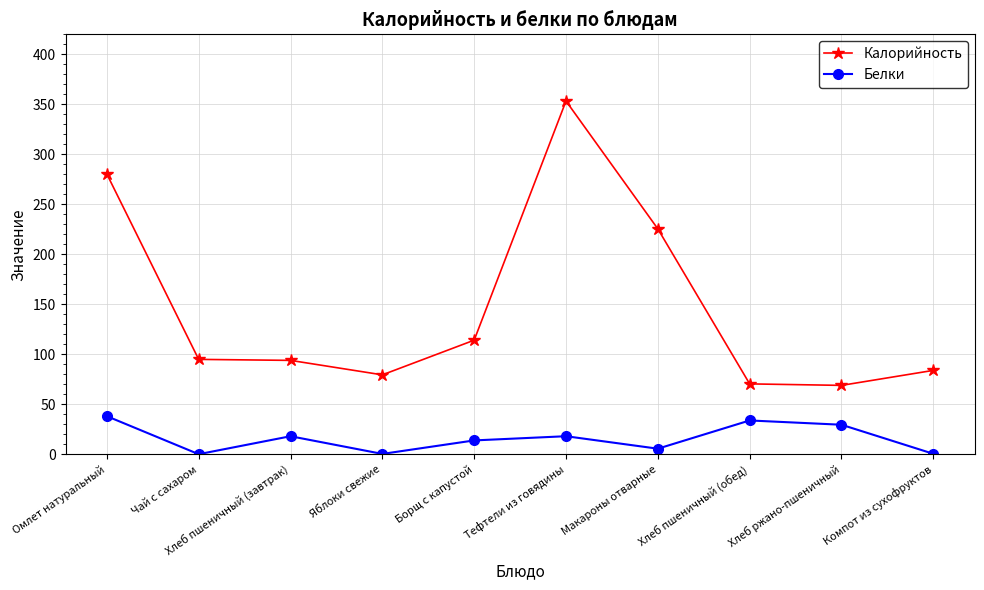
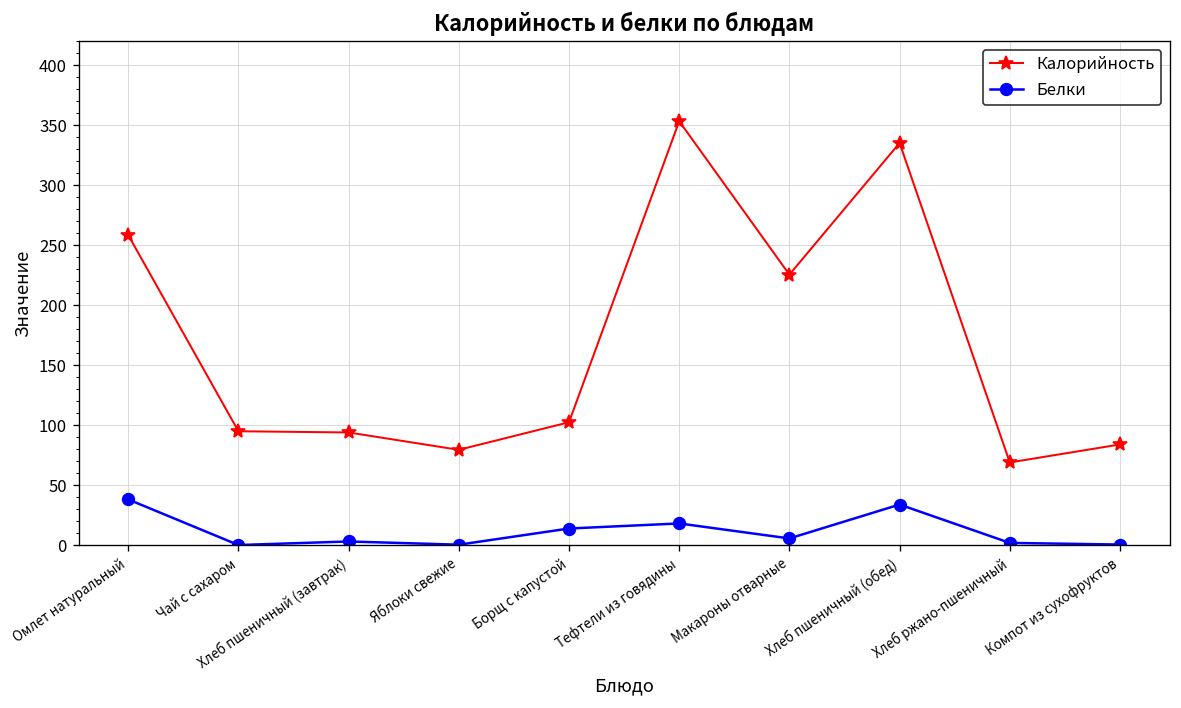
  {
    "Калорийность": {
-     "Омлет натуральный": 280,
+     "Омлет натуральный": 259,
      "Чай с сахаром": 95,
      "Хлеб пшеничный (завтрак)": 94,
      "Яблоки свежие": 80,
-     "Борщ с капустой": 114,
+     "Борщ с капустой": 103,
      "Тефтели из говядины": 353,
      "Макароны отварные": 226,
-     "Хлеб пшеничный (обед)": 71,
+     "Хлеб пшеничный (обед)": 335,
      "Хлеб ржано-пшеничный": 69,
      "Компот из сухофруктов": 84
    },
    "Белки": {
      "Омлет натуральный": 38,
      "Чай с сахаром": 0,
-     "Хлеб пшеничный (завтрак)": 18,
+     "Хлеб пшеничный (завтрак)": 3,
      "Яблоки свежие": 0,
      "Борщ с капустой": 14,
      "Тефтели из говядины": 18,
      "Макароны отварные": 6,
      "Хлеб пшеничный (обед)": 34,
-     "Хлеб ржано-пшеничный": 30,
+     "Хлеб ржано-пшеничный": 2,
      "Компот из сухофруктов": 1
    }
  }
